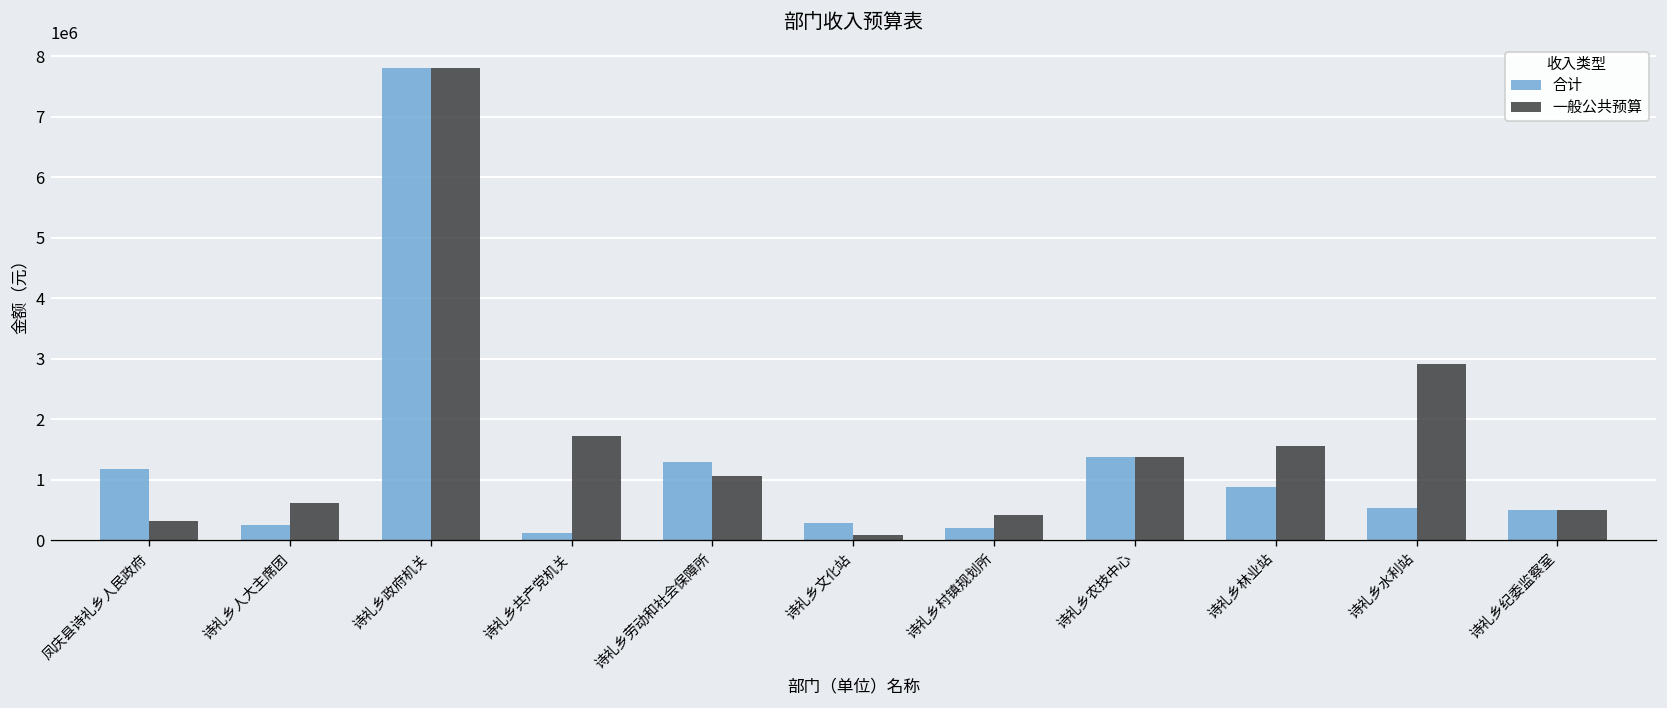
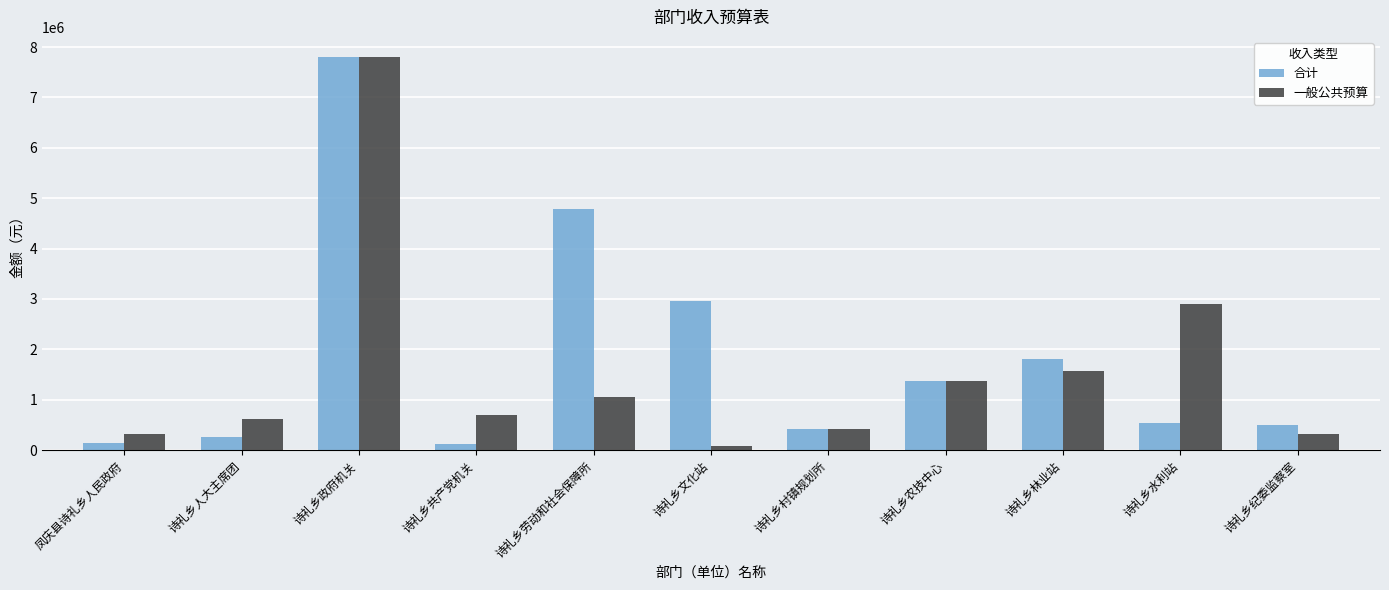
  {
    "合计": {
-     "凤庆县诗礼乡人民政府": 1200000,
+     "凤庆县诗礼乡人民政府": 100000,
      "诗礼乡人大主席团": 300000,
      "诗礼乡政府机关": 7800000,
      "诗礼乡共产党机关": 100000,
-     "诗礼乡劳动和社会保障所": 1300000,
-     "诗礼乡文化站": 300000,
-     "诗礼乡村镇规划所": 200000,
+     "诗礼乡劳动和社会保障所": 4800000,
+     "诗礼乡文化站": 3000000,
+     "诗礼乡村镇规划所": 400000,
      "诗礼乡农技中心": 1400000,
-     "诗礼乡林业站": 900000,
+     "诗礼乡林业站": 1800000,
      "诗礼乡水利站": 500000,
      "诗礼乡纪委监察室": 500000
    },
    "一般公共预算": {
      "凤庆县诗礼乡人民政府": 300000,
      "诗礼乡人大主席团": 600000,
      "诗礼乡政府机关": 7800000,
-     "诗礼乡共产党机关": 1700000,
+     "诗礼乡共产党机关": 700000,
      "诗礼乡劳动和社会保障所": 1100000,
      "诗礼乡文化站": 100000,
      "诗礼乡村镇规划所": 400000,
      "诗礼乡农技中心": 1400000,
      "诗礼乡林业站": 1600000,
      "诗礼乡水利站": 2900000,
-     "诗礼乡纪委监察室": 500000
+     "诗礼乡纪委监察室": 300000
    }
  }
